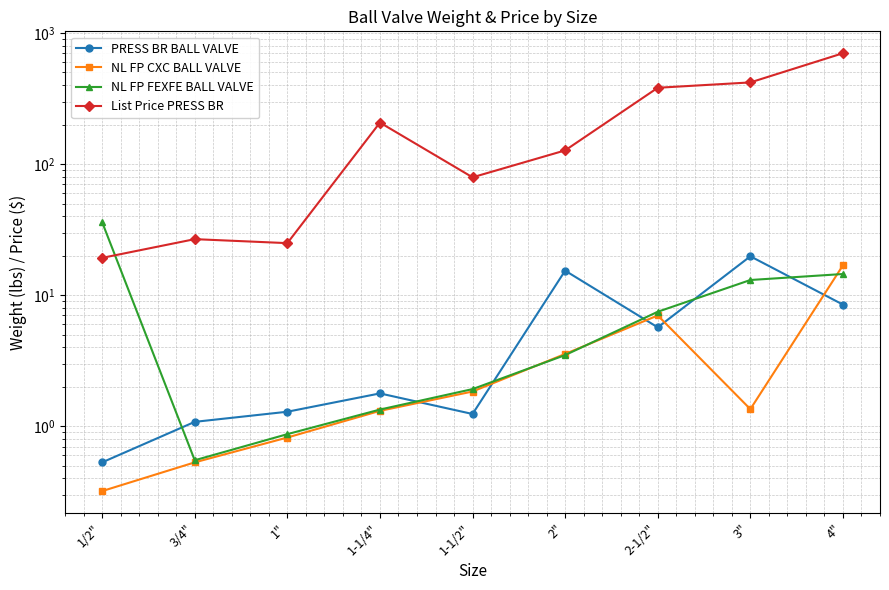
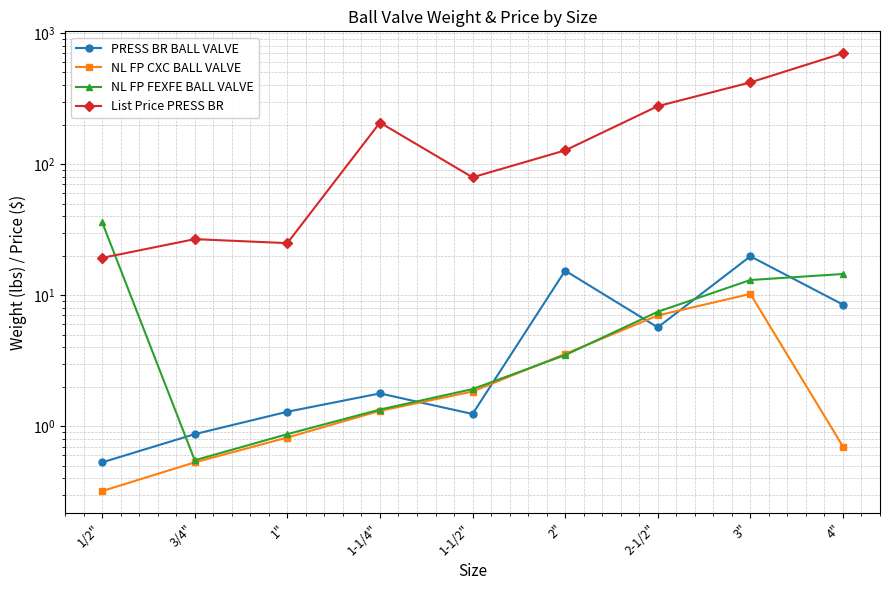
  {
    "PRESS BR BALL VALVE": {
      "1/2\"": 0.53,
-     "3/4\"": 1.1,
+     "3/4\"": 0.9,
      "1\"": 1.3,
      "1-1/4\"": 1.8,
      "1-1/2\"": 1.2,
      "2\"": 15,
      "2-1/2\"": 5.7,
      "3\"": 20,
      "4\"": 8
    },
    "NL FP CXC BALL VALVE": {
      "1/2\"": 0.32,
      "1\"": 0.8,
      "2-1/2\"": 7,
-     "3\"": 1.4,
-     "4\"": 17
+     "3\"": 10,
+     "4\"": 0.7
    },
    "NL FP FEXFE BALL VALVE": {
      "1/2\"": 36,
      "1\"": 0.9,
      "2-1/2\"": 7,
      "3\"": 13,
      "4\"": 15
    },
    "List Price PRESS BR": {
      "1/2\"": 19,
      "3/4\"": 27,
      "1\"": 25,
      "1-1/4\"": 210,
      "1-1/2\"": 80,
      "2\"": 130,
-     "2-1/2\"": 380,
+     "2-1/2\"": 280,
      "3\"": 420,
      "4\"": 700
    }
  }
